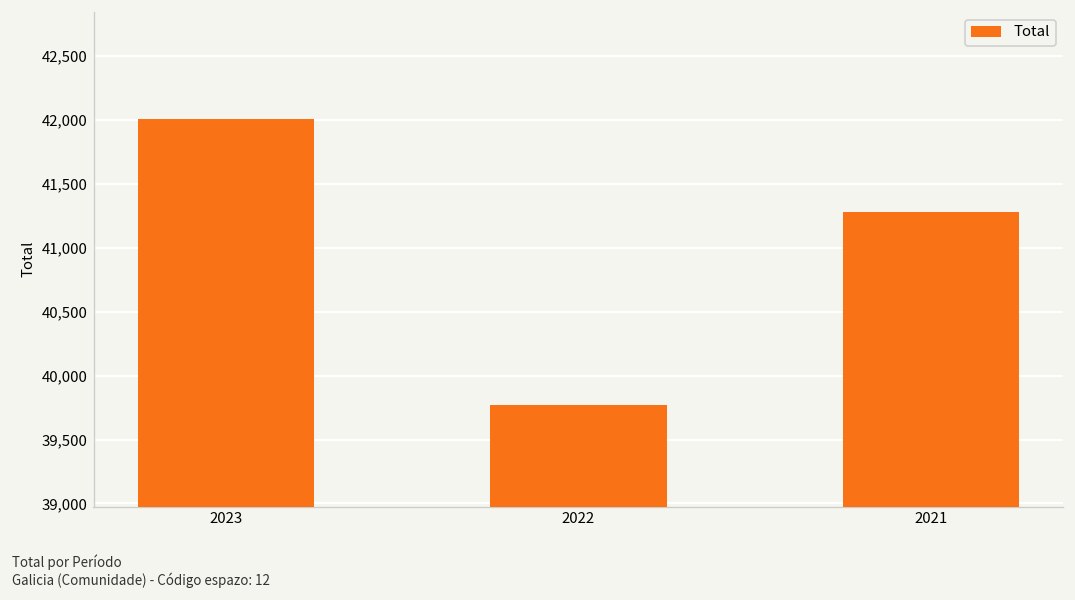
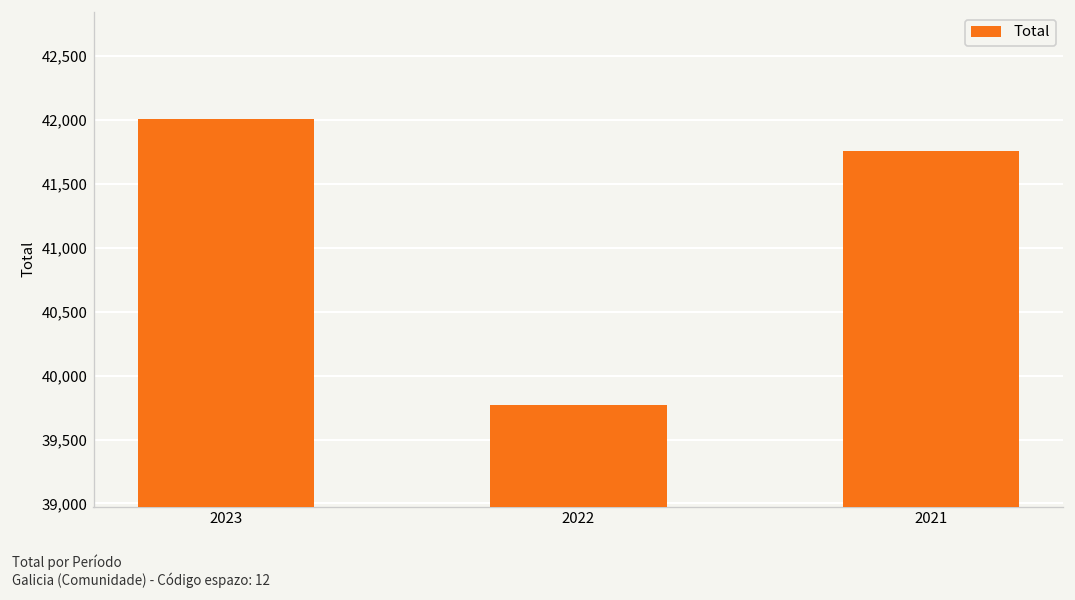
  {
    "2023": "42,010",
    "2022": "39,770",
-   "2021": "41,280"
+   "2021": "41,760"
  }
